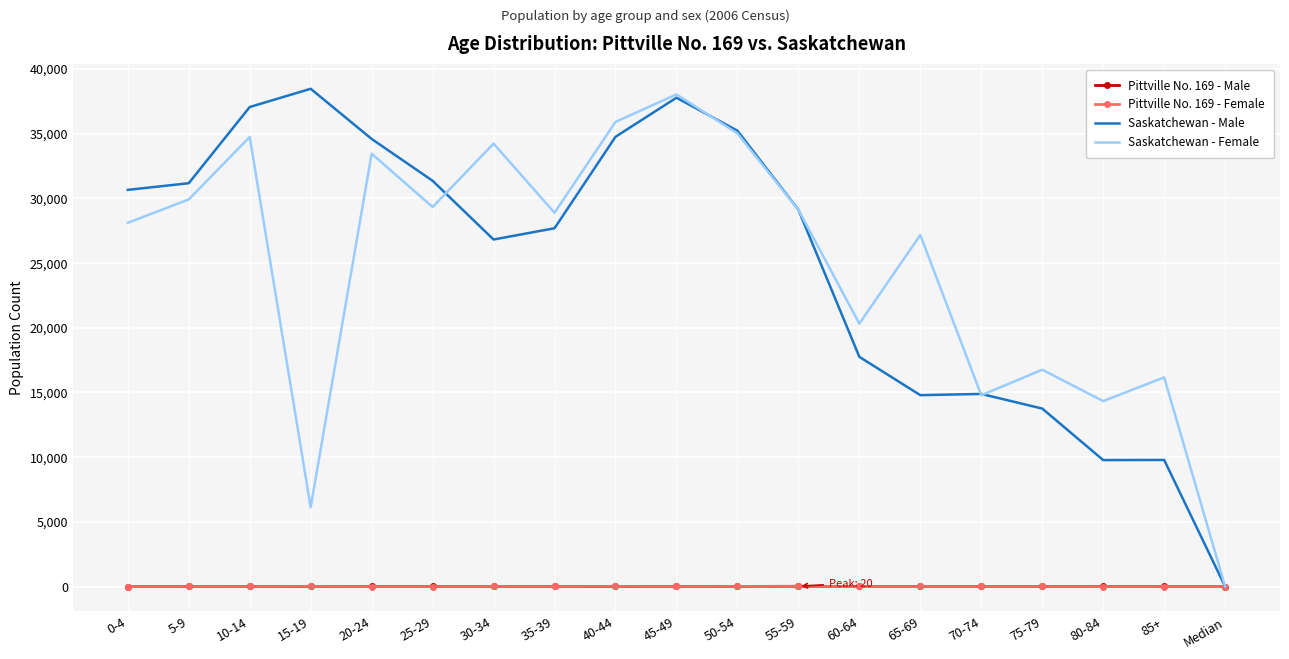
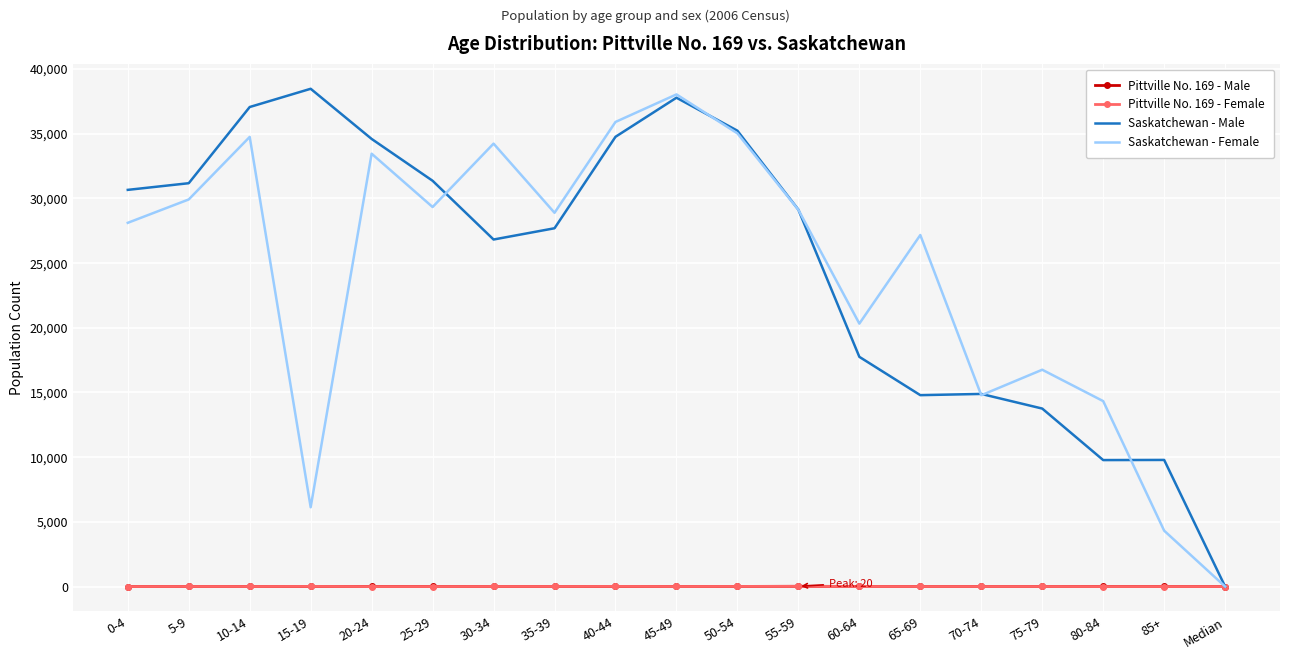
  {
    "Pittville No. 169 - Female": {
      "0-4": "0",
      "5-9": "0",
      "10-14": "0",
      "15-19": "0",
      "20-24": "0",
      "25-29": "0",
      "30-34": "0",
      "35-39": "0",
      "40-44": "0",
      "45-49": "0",
      "50-54": "0",
      "55-59": "0",
      "65-69": "0",
      "70-74": "0",
      "75-79": "0",
      "80-84": "0",
      "85+": "0"
    },
    "Saskatchewan - Male": {
      "0-4": "30,600",
      "5-9": "31,200",
      "10-14": "37,000",
      "15-19": "38,500",
      "20-24": "34,600",
      "25-29": "31,300",
      "30-34": "26,800",
      "35-39": "27,700",
      "40-44": "34,700",
      "45-49": "37,800",
      "50-54": "35,200",
      "60-64": "17,700",
      "65-69": "14,800",
      "75-79": "13,800",
      "80-84": "9,800",
      "85+": "9,800"
    },
    "Saskatchewan - Female": {
      "0-4": "28,100",
      "5-9": "29,900",
      "10-14": "34,700",
      "15-19": "6,100",
      "20-24": "33,400",
      "25-29": "29,300",
      "30-34": "34,200",
      "35-39": "28,900",
      "40-44": "35,900",
      "45-49": "38,000",
      "50-54": "35,000",
      "60-64": "20,300",
      "65-69": "27,200",
      "75-79": "16,800",
      "80-84": "14,300",
-     "85+": "16,200"
+     "85+": "4,300"
    }
  }
